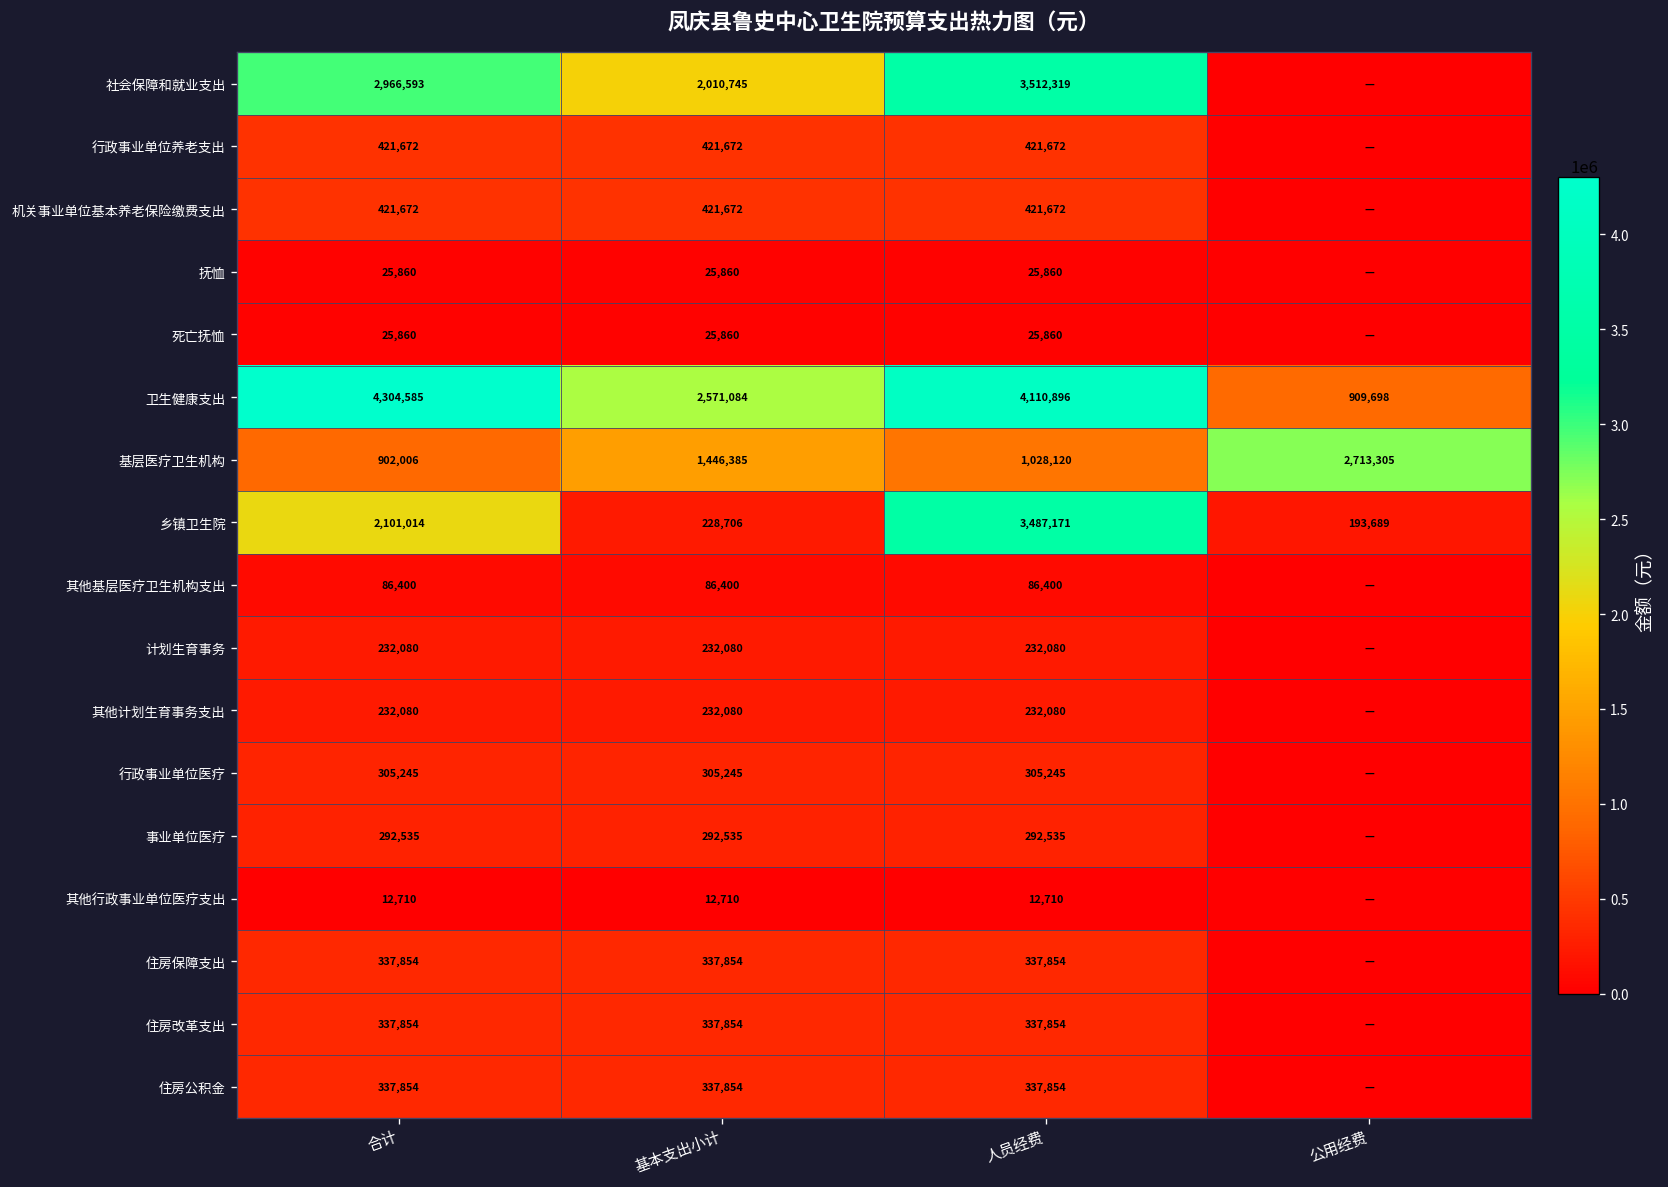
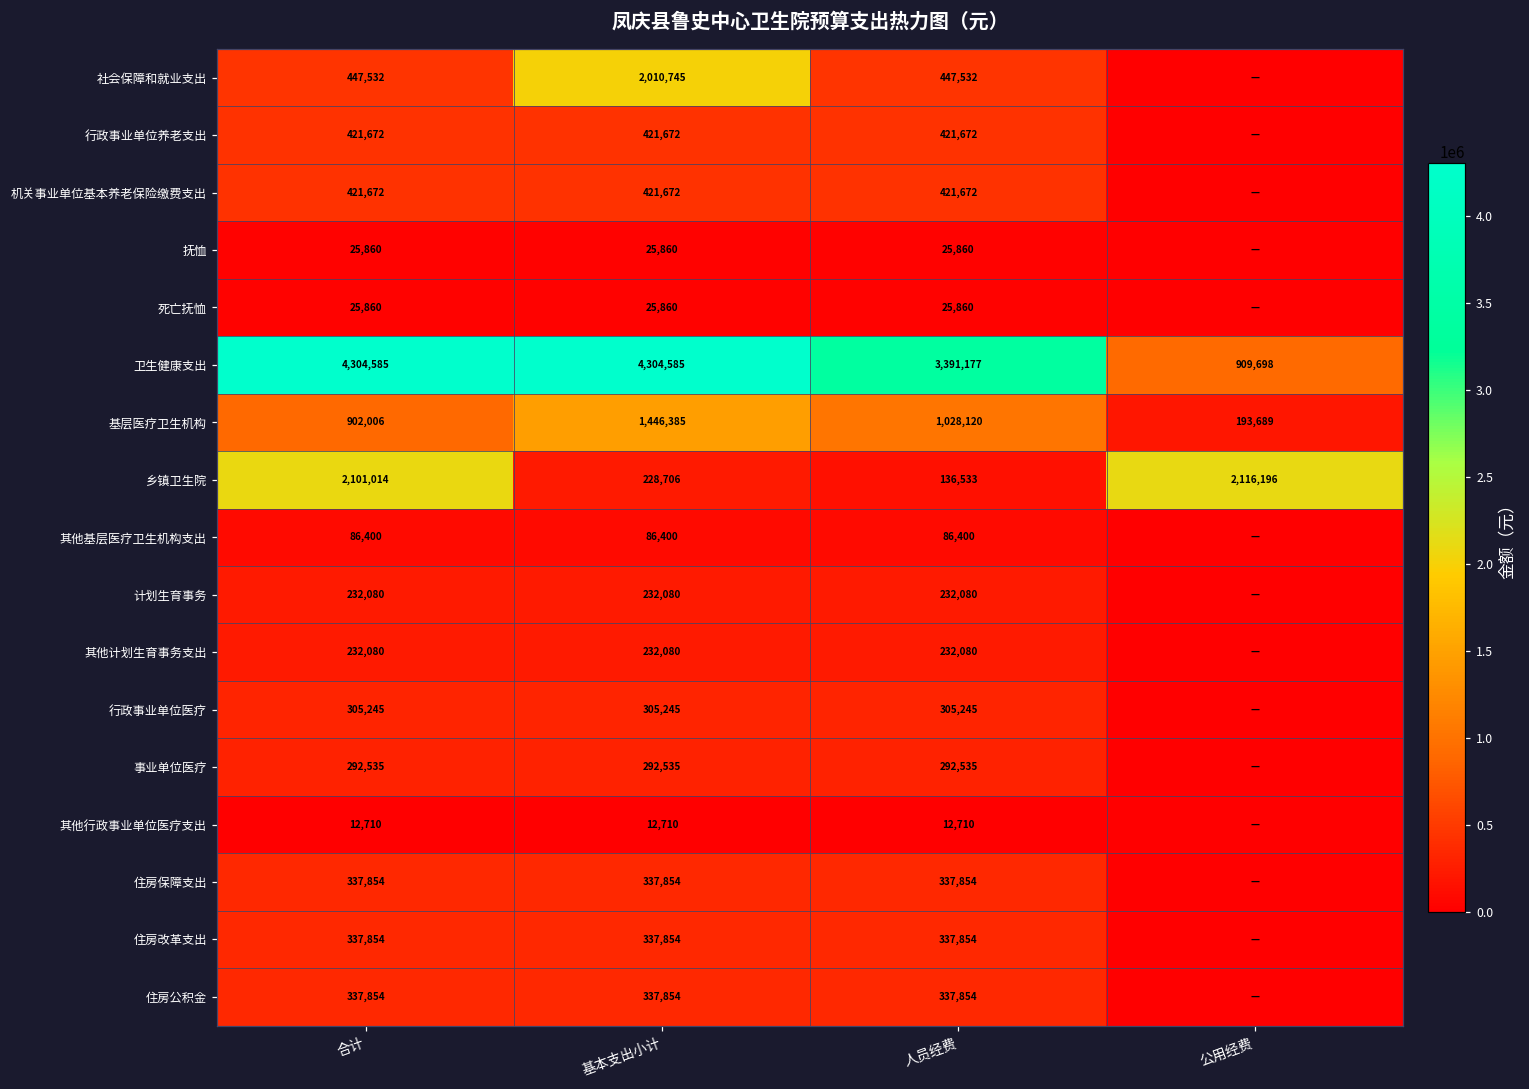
  {
    "社会保障和就业支出": {
-     "合计": "2,966,593",
+     "合计": "447,532",
      "基本支出小计": "2,010,745",
-     "人员经费": "3,512,319"
+     "人员经费": "447,532"
    },
    "行政事业单位养老支出": {
      "合计": "421,672",
      "基本支出小计": "421,672",
      "人员经费": "421,672"
    },
    "机关事业单位基本养老保险缴费支出": {
      "合计": "421,672",
      "基本支出小计": "421,672",
      "人员经费": "421,672"
    },
    "抚恤": {
      "合计": "25,860",
      "基本支出小计": "25,860",
      "人员经费": "25,860"
    },
    "死亡抚恤": {
      "合计": "25,860",
      "基本支出小计": "25,860",
      "人员经费": "25,860"
    },
    "卫生健康支出": {
      "合计": "4,304,585",
-     "基本支出小计": "2,571,084",
-     "人员经费": "4,110,896",
+     "基本支出小计": "4,304,585",
+     "人员经费": "3,391,177",
      "公用经费": "909,698"
    },
    "基层医疗卫生机构": {
      "合计": "902,006",
      "基本支出小计": "1,446,385",
      "人员经费": "1,028,120",
-     "公用经费": "2,713,305"
+     "公用经费": "193,689"
    },
    "乡镇卫生院": {
      "合计": "2,101,014",
      "基本支出小计": "228,706",
-     "人员经费": "3,487,171",
-     "公用经费": "193,689"
+     "人员经费": "136,533",
+     "公用经费": "2,116,196"
    },
    "其他基层医疗卫生机构支出": {
      "合计": "86,400",
      "基本支出小计": "86,400",
      "人员经费": "86,400"
    },
    "计划生育事务": {
      "合计": "232,080",
      "基本支出小计": "232,080",
      "人员经费": "232,080"
    },
    "其他计划生育事务支出": {
      "合计": "232,080",
      "基本支出小计": "232,080",
      "人员经费": "232,080"
    },
    "行政事业单位医疗": {
      "合计": "305,245",
      "基本支出小计": "305,245",
      "人员经费": "305,245"
    },
    "事业单位医疗": {
      "合计": "292,535",
      "基本支出小计": "292,535",
      "人员经费": "292,535"
    },
    "其他行政事业单位医疗支出": {
      "合计": "12,710",
      "基本支出小计": "12,710",
      "人员经费": "12,710"
    },
    "住房保障支出": {
      "合计": "337,854",
      "基本支出小计": "337,854",
      "人员经费": "337,854"
    },
    "住房改革支出": {
      "合计": "337,854",
      "基本支出小计": "337,854",
      "人员经费": "337,854"
    },
    "住房公积金": {
      "合计": "337,854",
      "基本支出小计": "337,854",
      "人员经费": "337,854"
    }
  }
